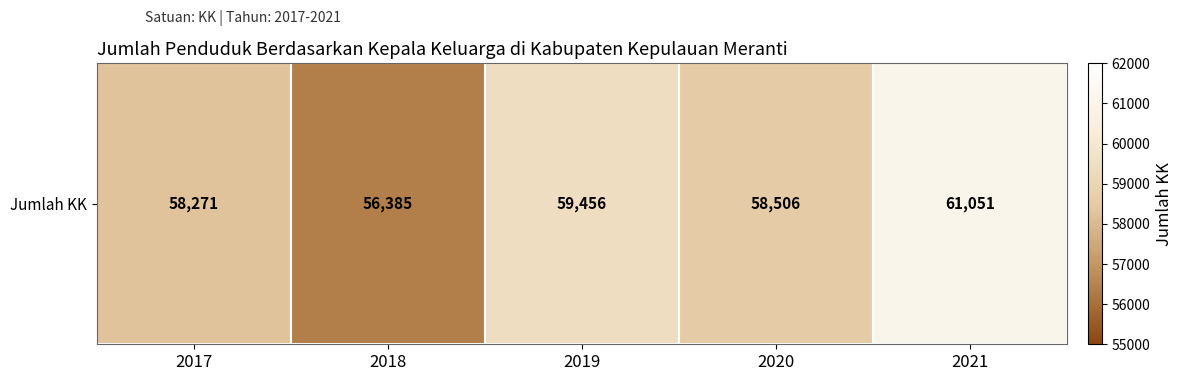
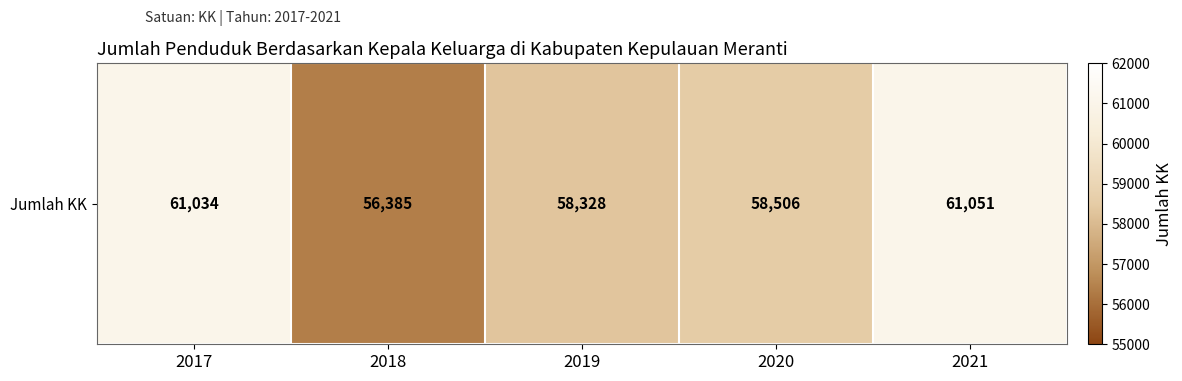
  {
    "Jumlah KK": {
-     "2017": "58,271",
+     "2017": "61,034",
      "2018": "56,385",
-     "2019": "59,456",
+     "2019": "58,328",
      "2020": "58,506",
      "2021": "61,051"
    }
  }
